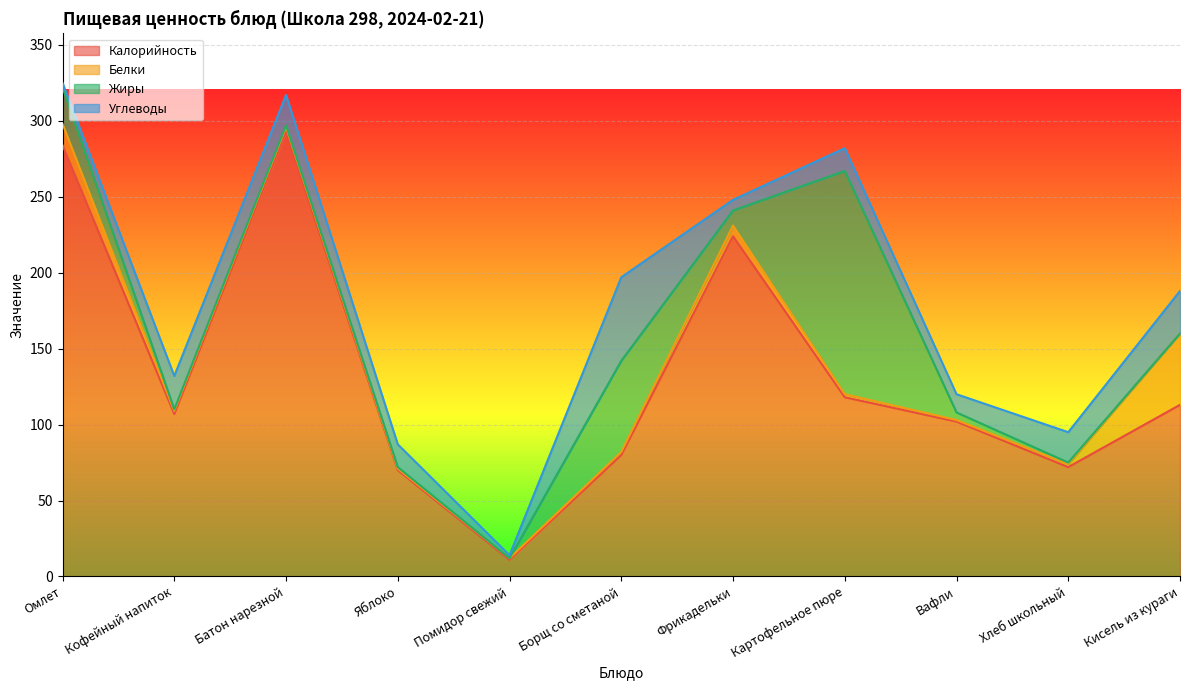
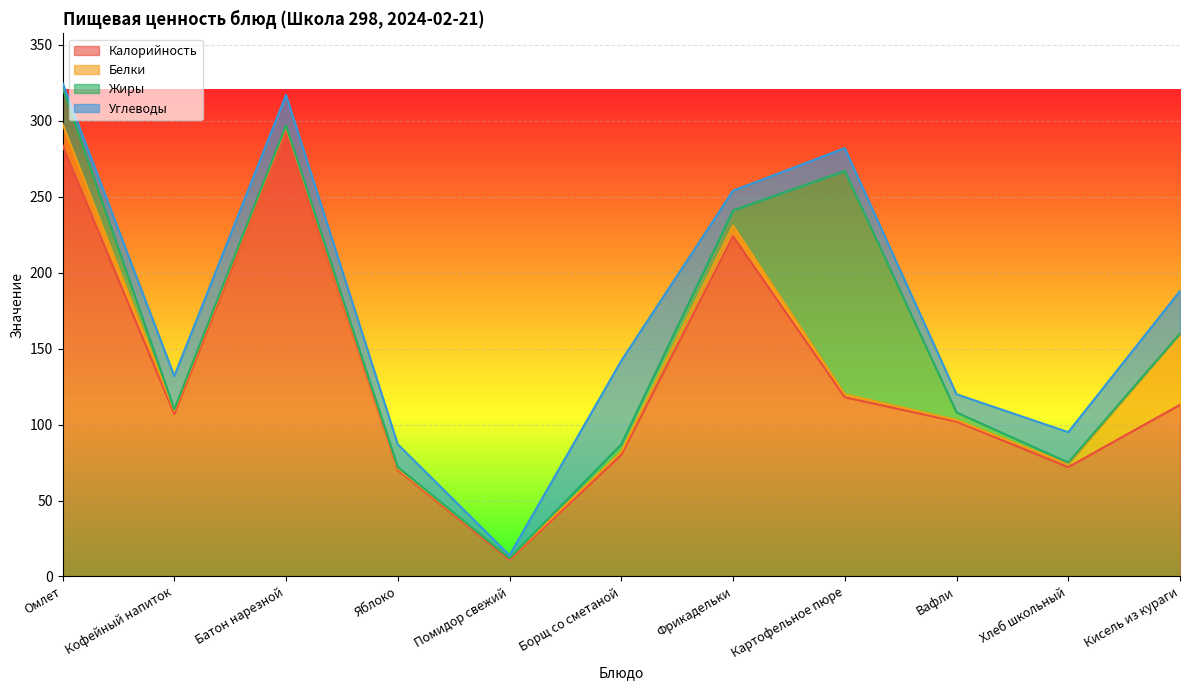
  {
    "Калорийность": {
      "Омлет": 284,
      "Кофейный напиток": 107,
      "Батон нарезной": 293,
      "Борщ со сметаной": 80,
      "Фрикадельки": 224,
      "Картофельное пюре": 118,
      "Хлеб школьный": 72,
      "Кисель из кураги": 113
    },
    "Белки": {
      "Омлет": 14,
      "Борщ со сметаной": 2,
      "Фрикадельки": 7,
      "Картофельное пюре": 2
    },
    "Жиры": {
      "Омлет": 24,
-     "Борщ со сметаной": 60,
+     "Борщ со сметаной": 5,
      "Фрикадельки": 10,
      "Картофельное пюре": 147,
      "Вафли": 5
    },
    "Углеводы": {
      "Омлет": 3,
      "Кофейный напиток": 22,
      "Батон нарезной": 20,
      "Яблоко": 15,
      "Помидор свежий": 2,
      "Борщ со сметаной": 55,
-     "Фрикадельки": 7,
+     "Фрикадельки": 13,
      "Картофельное пюре": 15,
      "Вафли": 12,
      "Хлеб школьный": 20,
      "Кисель из кураги": 28
    }
  }
